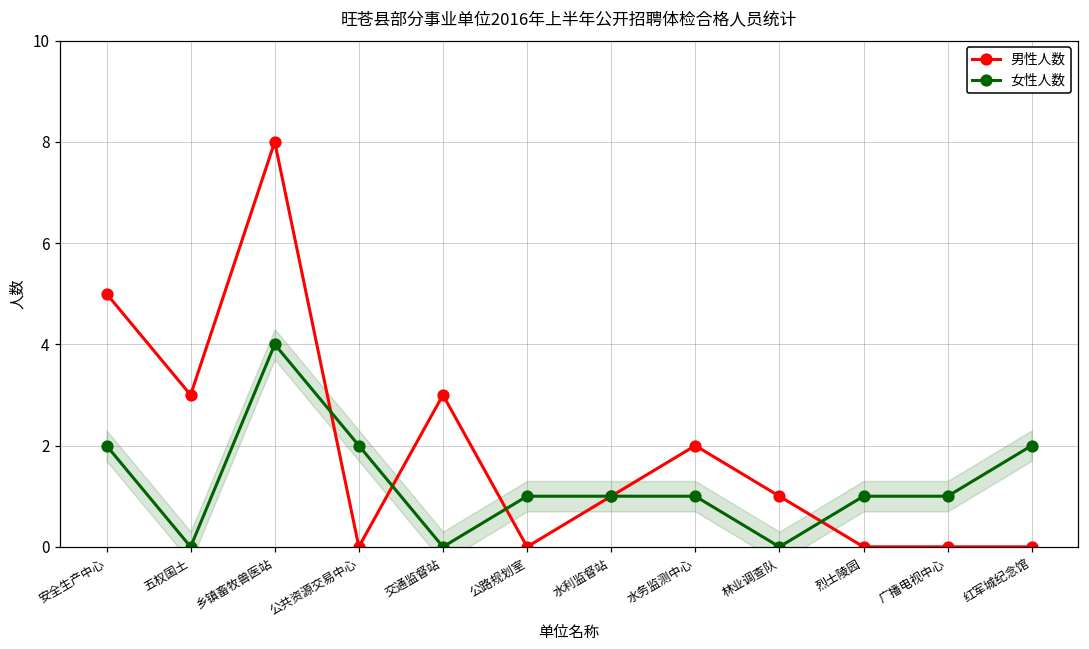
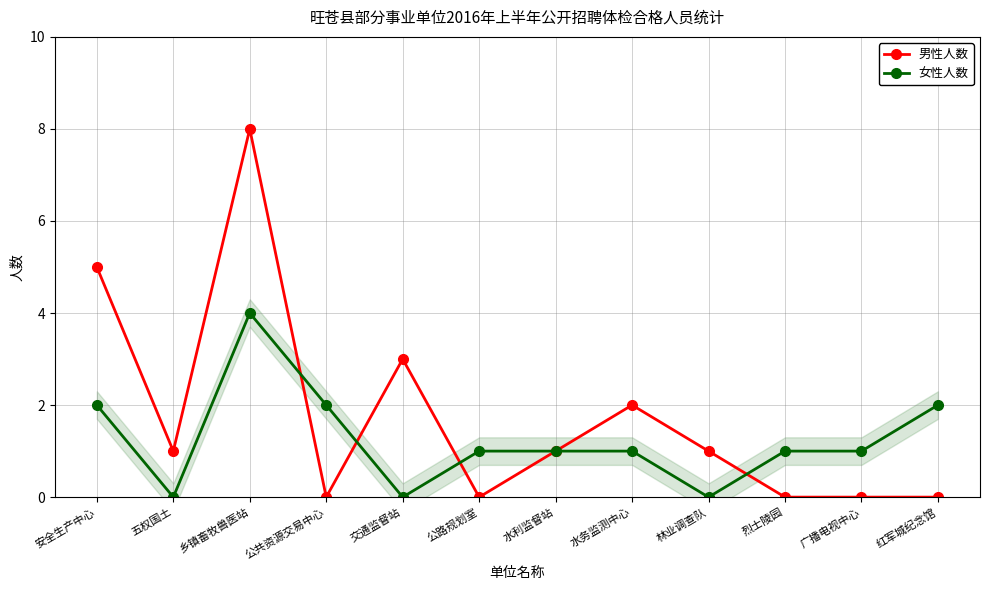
  {
    "男性人数": {
      "安全生产中心": 5,
-     "五权国土": 3,
+     "五权国土": 1,
      "乡镇畜牧兽医站": 8,
      "公共资源交易中心": 0,
      "交通监督站": 3,
      "公路规划室": 0,
      "水务监测中心": 2,
      "林业调查队": 1,
      "烈士陵园": 0,
      "广播电视中心": 0,
      "红军城纪念馆": 0
    }
  }
